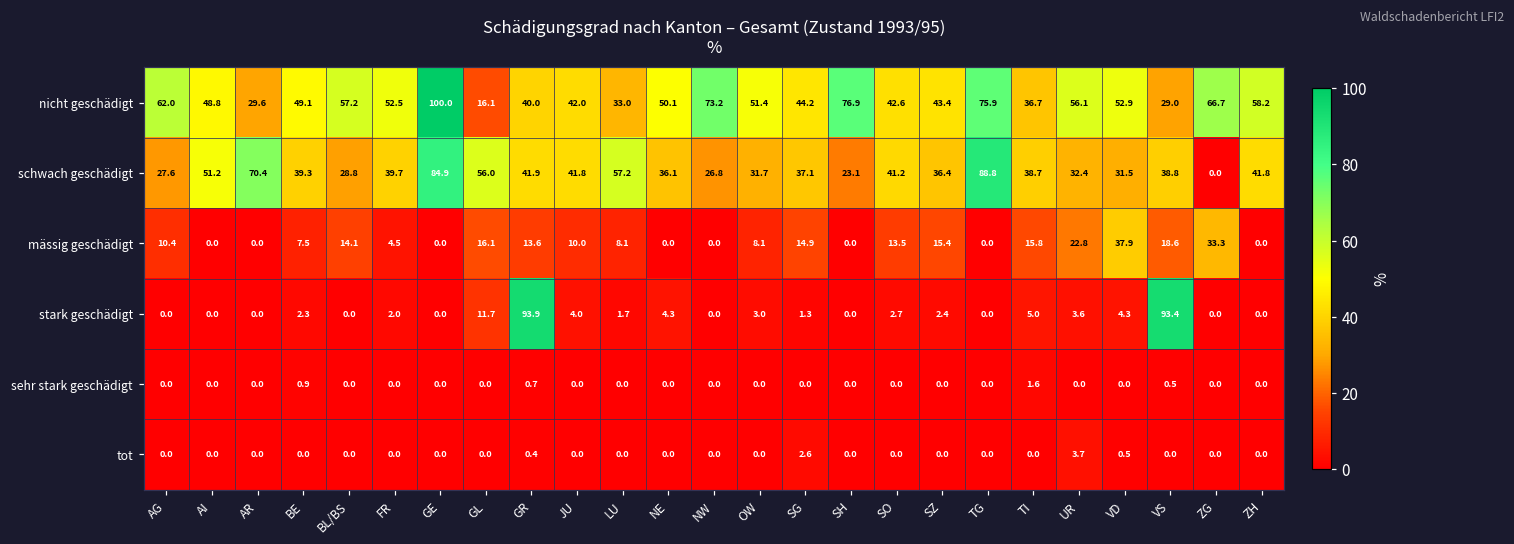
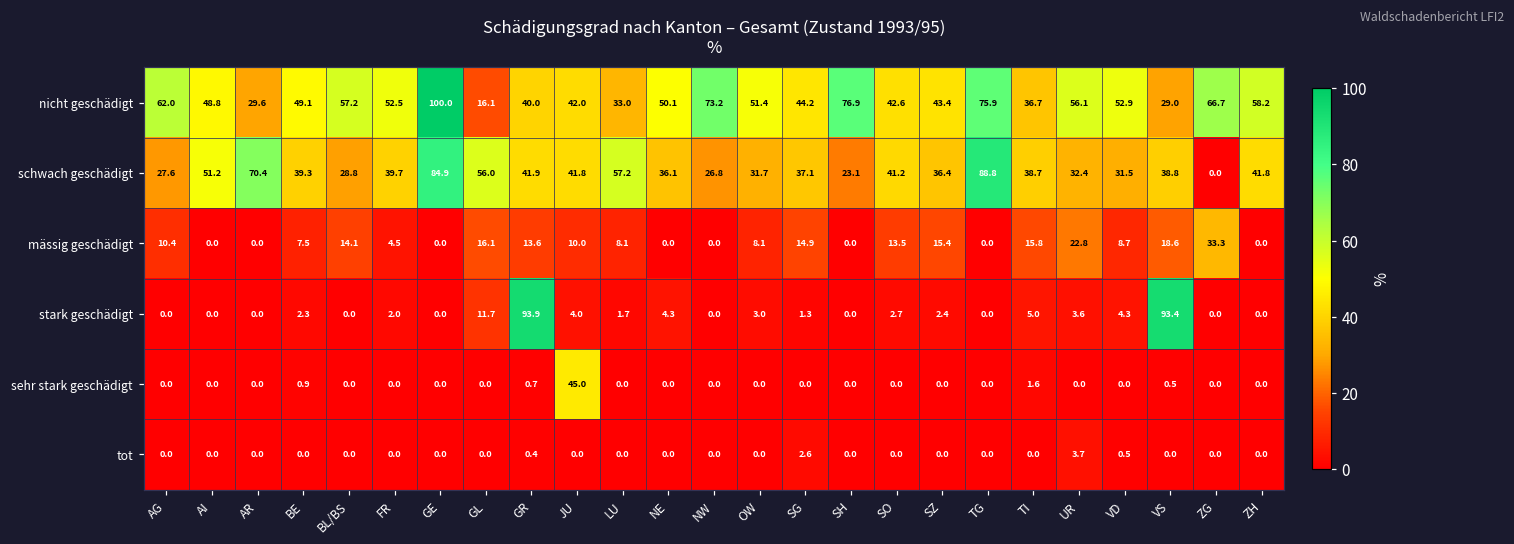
  {
    "nicht geschädigt": {
      "AG": 62.0,
      "AI": 48.8,
      "AR": 29.6,
      "BE": 49.1,
      "BL/BS": 57.2,
      "FR": 52.5,
      "GE": 100.0,
      "GL": 16.1,
      "GR": 40.0,
      "JU": 42.0,
      "LU": 33.0,
      "NE": 50.1,
      "NW": 73.2,
      "OW": 51.4,
      "SG": 44.2,
      "SH": 76.9,
      "SO": 42.6,
      "SZ": 43.4,
      "TG": 75.9,
      "TI": 36.7,
      "UR": 56.1,
      "VD": 52.9,
      "VS": 29.0,
      "ZG": 66.7,
      "ZH": 58.2
    },
    "schwach geschädigt": {
      "AG": 27.6,
      "AI": 51.2,
      "AR": 70.4,
      "BE": 39.3,
      "BL/BS": 28.8,
      "FR": 39.7,
      "GE": 84.9,
      "GL": 56.0,
      "GR": 41.9,
      "JU": 41.8,
      "LU": 57.2,
      "NE": 36.1,
      "NW": 26.8,
      "OW": 31.7,
      "SG": 37.1,
      "SH": 23.1,
      "SO": 41.2,
      "SZ": 36.4,
      "TG": 88.8,
      "TI": 38.7,
      "UR": 32.4,
      "VD": 31.5,
      "VS": 38.8,
      "ZG": 0.0,
      "ZH": 41.8
    },
    "mässig geschädigt": {
      "AG": 10.4,
      "AI": 0.0,
      "AR": 0.0,
      "BE": 7.5,
      "BL/BS": 14.1,
      "FR": 4.5,
      "GE": 0.0,
      "GL": 16.1,
      "GR": 13.6,
      "JU": 10.0,
      "LU": 8.1,
      "NE": 0.0,
      "NW": 0.0,
      "OW": 8.1,
      "SG": 14.9,
      "SH": 0.0,
      "SO": 13.5,
      "SZ": 15.4,
      "TG": 0.0,
      "TI": 15.8,
      "UR": 22.8,
-     "VD": 37.9,
+     "VD": 8.7,
      "VS": 18.6,
      "ZG": 33.3,
      "ZH": 0.0
    },
    "stark geschädigt": {
      "AG": 0.0,
      "AI": 0.0,
      "AR": 0.0,
      "BE": 2.3,
      "BL/BS": 0.0,
      "FR": 2.0,
      "GE": 0.0,
      "GL": 11.7,
      "GR": 93.9,
      "JU": 4.0,
      "LU": 1.7,
      "NE": 4.3,
      "NW": 0.0,
      "OW": 3.0,
      "SG": 1.3,
      "SH": 0.0,
      "SO": 2.7,
      "SZ": 2.4,
      "TG": 0.0,
      "TI": 5.0,
      "UR": 3.6,
      "VD": 4.3,
      "VS": 93.4,
      "ZG": 0.0,
      "ZH": 0.0
    },
    "sehr stark geschädigt": {
      "AG": 0.0,
      "AI": 0.0,
      "AR": 0.0,
      "BE": 0.9,
      "BL/BS": 0.0,
      "FR": 0.0,
      "GE": 0.0,
      "GL": 0.0,
      "GR": 0.7,
-     "JU": 0.0,
+     "JU": 45.0,
      "LU": 0.0,
      "NE": 0.0,
      "NW": 0.0,
      "OW": 0.0,
      "SG": 0.0,
      "SH": 0.0,
      "SO": 0.0,
      "SZ": 0.0,
      "TG": 0.0,
      "TI": 1.6,
      "UR": 0.0,
      "VD": 0.0,
      "VS": 0.5,
      "ZG": 0.0,
      "ZH": 0.0
    },
    "tot": {
      "AG": 0.0,
      "AI": 0.0,
      "AR": 0.0,
      "BE": 0.0,
      "BL/BS": 0.0,
      "FR": 0.0,
      "GE": 0.0,
      "GL": 0.0,
      "GR": 0.4,
      "JU": 0.0,
      "LU": 0.0,
      "NE": 0.0,
      "NW": 0.0,
      "OW": 0.0,
      "SG": 2.6,
      "SH": 0.0,
      "SO": 0.0,
      "SZ": 0.0,
      "TG": 0.0,
      "TI": 0.0,
      "UR": 3.7,
      "VD": 0.5,
      "VS": 0.0,
      "ZG": 0.0,
      "ZH": 0.0
    }
  }
